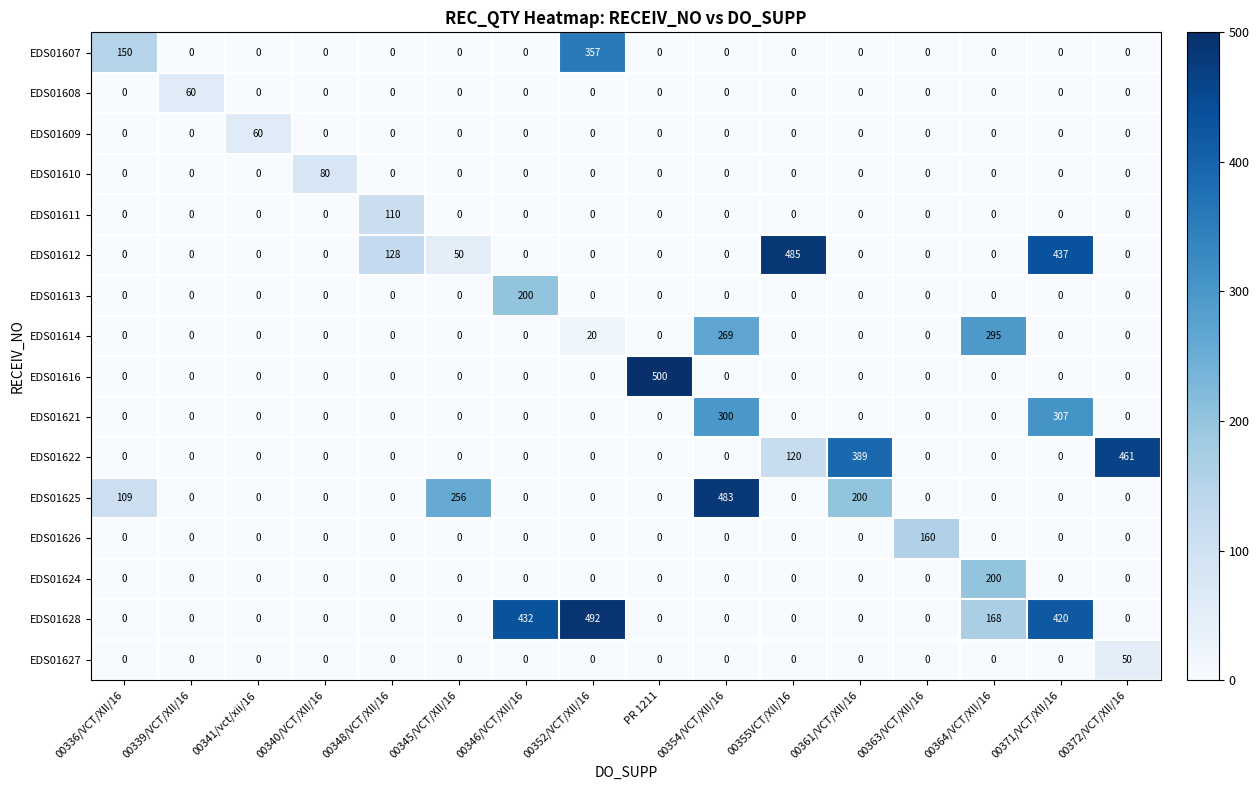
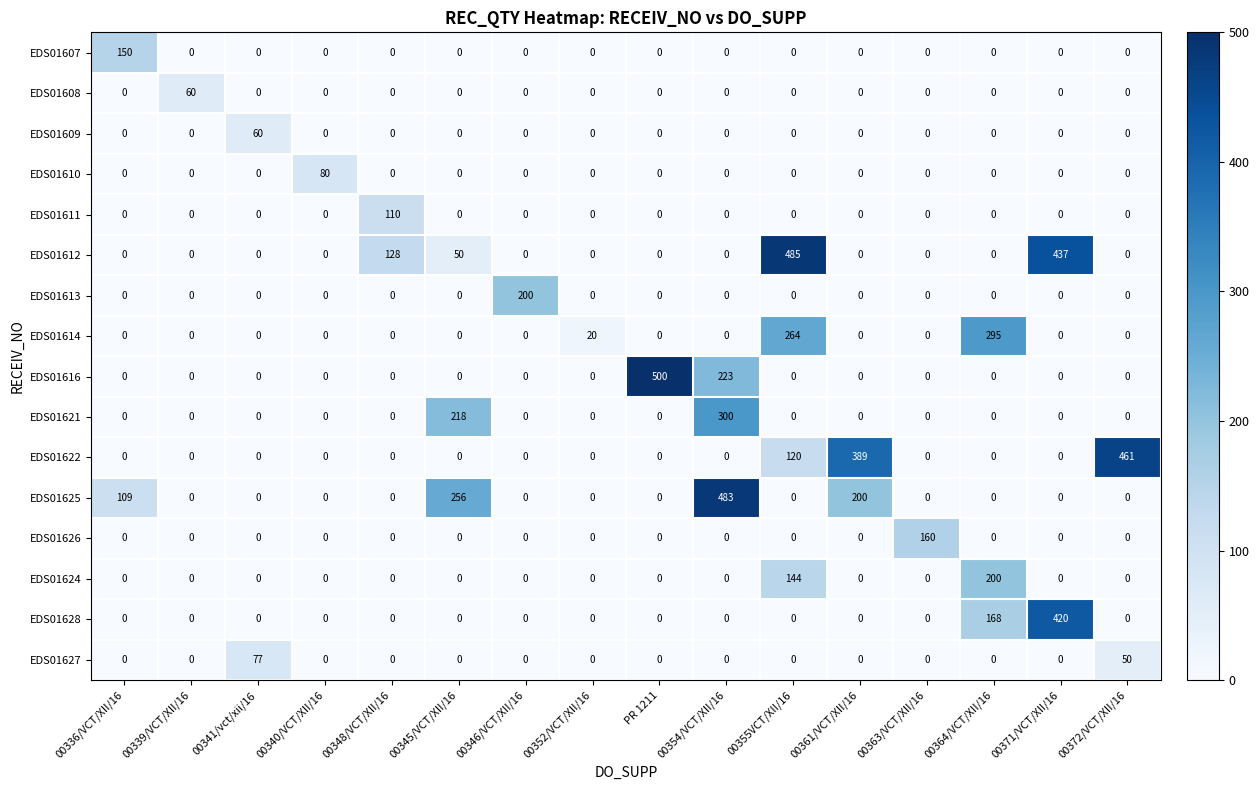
  {
    "EDS01607": {
      "00336/VCT/XII/16": 150,
      "00339/VCT/XII/16": 0,
      "00341/vct/xii/16": 0,
      "00340/VCT/XII/16": 0,
      "00348/VCT/XII/16": 0,
      "00345/VCT/XII/16": 0,
      "00346/VCT/XII/16": 0,
-     "00352/VCT/XII/16": 357,
+     "00352/VCT/XII/16": 0,
      "PR 1211": 0,
      "00354/VCT/XII/16": 0,
      "00355VCT/XII/16": 0,
      "00361/VCT/XII/16": 0,
      "00363/VCT/XII/16": 0,
      "00364/VCT/XII/16": 0,
      "00371/VCT/XII/16": 0,
      "00372/VCT/XII/16": 0
    },
    "EDS01614": {
      "00336/VCT/XII/16": 0,
      "00339/VCT/XII/16": 0,
      "00341/vct/xii/16": 0,
      "00340/VCT/XII/16": 0,
      "00348/VCT/XII/16": 0,
      "00345/VCT/XII/16": 0,
      "00346/VCT/XII/16": 0,
      "00352/VCT/XII/16": 20,
      "PR 1211": 0,
-     "00354/VCT/XII/16": 269,
-     "00355VCT/XII/16": 0,
+     "00354/VCT/XII/16": 0,
+     "00355VCT/XII/16": 264,
      "00361/VCT/XII/16": 0,
      "00363/VCT/XII/16": 0,
      "00364/VCT/XII/16": 295,
      "00371/VCT/XII/16": 0,
      "00372/VCT/XII/16": 0
    },
    "EDS01616": {
      "00336/VCT/XII/16": 0,
      "00339/VCT/XII/16": 0,
      "00341/vct/xii/16": 0,
      "00340/VCT/XII/16": 0,
      "00348/VCT/XII/16": 0,
      "00345/VCT/XII/16": 0,
      "00346/VCT/XII/16": 0,
      "00352/VCT/XII/16": 0,
      "PR 1211": 500,
-     "00354/VCT/XII/16": 0,
+     "00354/VCT/XII/16": 223,
      "00355VCT/XII/16": 0,
      "00361/VCT/XII/16": 0,
      "00363/VCT/XII/16": 0,
      "00364/VCT/XII/16": 0,
      "00371/VCT/XII/16": 0,
      "00372/VCT/XII/16": 0
    },
    "EDS01621": {
      "00336/VCT/XII/16": 0,
      "00339/VCT/XII/16": 0,
      "00341/vct/xii/16": 0,
      "00340/VCT/XII/16": 0,
      "00348/VCT/XII/16": 0,
-     "00345/VCT/XII/16": 0,
+     "00345/VCT/XII/16": 218,
      "00346/VCT/XII/16": 0,
      "00352/VCT/XII/16": 0,
      "PR 1211": 0,
      "00354/VCT/XII/16": 300,
      "00355VCT/XII/16": 0,
      "00361/VCT/XII/16": 0,
      "00363/VCT/XII/16": 0,
      "00364/VCT/XII/16": 0,
-     "00371/VCT/XII/16": 307,
+     "00371/VCT/XII/16": 0,
      "00372/VCT/XII/16": 0
    },
    "EDS01624": {
      "00336/VCT/XII/16": 0,
      "00339/VCT/XII/16": 0,
      "00341/vct/xii/16": 0,
      "00340/VCT/XII/16": 0,
      "00348/VCT/XII/16": 0,
      "00345/VCT/XII/16": 0,
      "00346/VCT/XII/16": 0,
      "00352/VCT/XII/16": 0,
      "PR 1211": 0,
      "00354/VCT/XII/16": 0,
-     "00355VCT/XII/16": 0,
+     "00355VCT/XII/16": 144,
      "00361/VCT/XII/16": 0,
      "00363/VCT/XII/16": 0,
      "00364/VCT/XII/16": 200,
      "00371/VCT/XII/16": 0,
      "00372/VCT/XII/16": 0
    },
    "EDS01628": {
      "00336/VCT/XII/16": 0,
      "00339/VCT/XII/16": 0,
      "00341/vct/xii/16": 0,
      "00340/VCT/XII/16": 0,
      "00348/VCT/XII/16": 0,
      "00345/VCT/XII/16": 0,
-     "00346/VCT/XII/16": 432,
-     "00352/VCT/XII/16": 492,
+     "00346/VCT/XII/16": 0,
+     "00352/VCT/XII/16": 0,
      "PR 1211": 0,
      "00354/VCT/XII/16": 0,
      "00355VCT/XII/16": 0,
      "00361/VCT/XII/16": 0,
      "00363/VCT/XII/16": 0,
      "00364/VCT/XII/16": 168,
      "00371/VCT/XII/16": 420,
      "00372/VCT/XII/16": 0
    },
    "EDS01627": {
      "00336/VCT/XII/16": 0,
      "00339/VCT/XII/16": 0,
-     "00341/vct/xii/16": 0,
+     "00341/vct/xii/16": 77,
      "00340/VCT/XII/16": 0,
      "00348/VCT/XII/16": 0,
      "00345/VCT/XII/16": 0,
      "00346/VCT/XII/16": 0,
      "00352/VCT/XII/16": 0,
      "PR 1211": 0,
      "00354/VCT/XII/16": 0,
      "00355VCT/XII/16": 0,
      "00361/VCT/XII/16": 0,
      "00363/VCT/XII/16": 0,
      "00364/VCT/XII/16": 0,
      "00371/VCT/XII/16": 0,
      "00372/VCT/XII/16": 50
    }
  }
